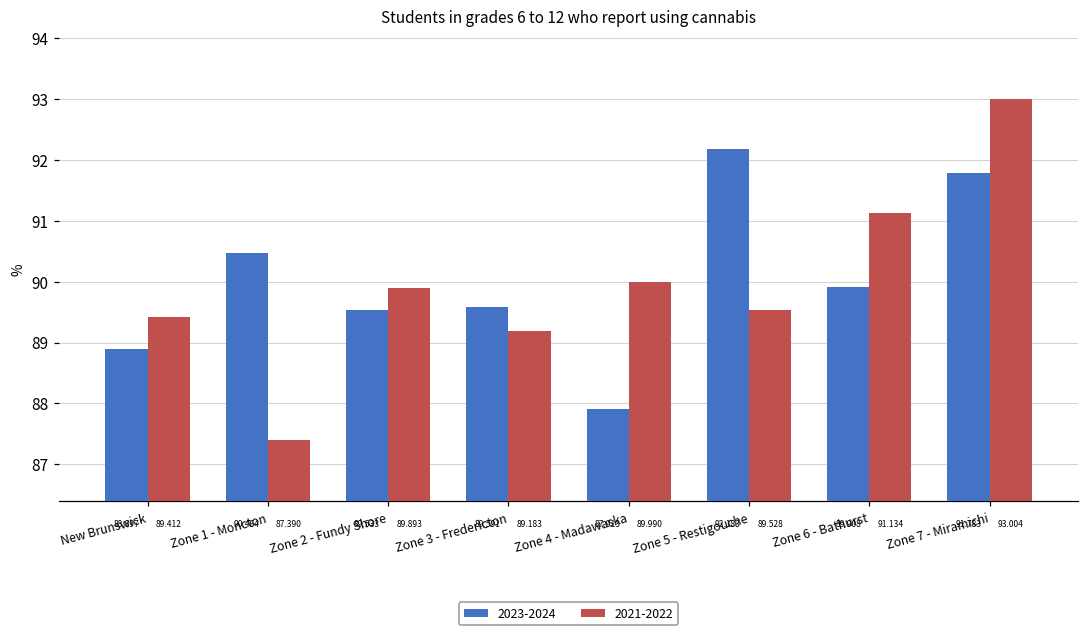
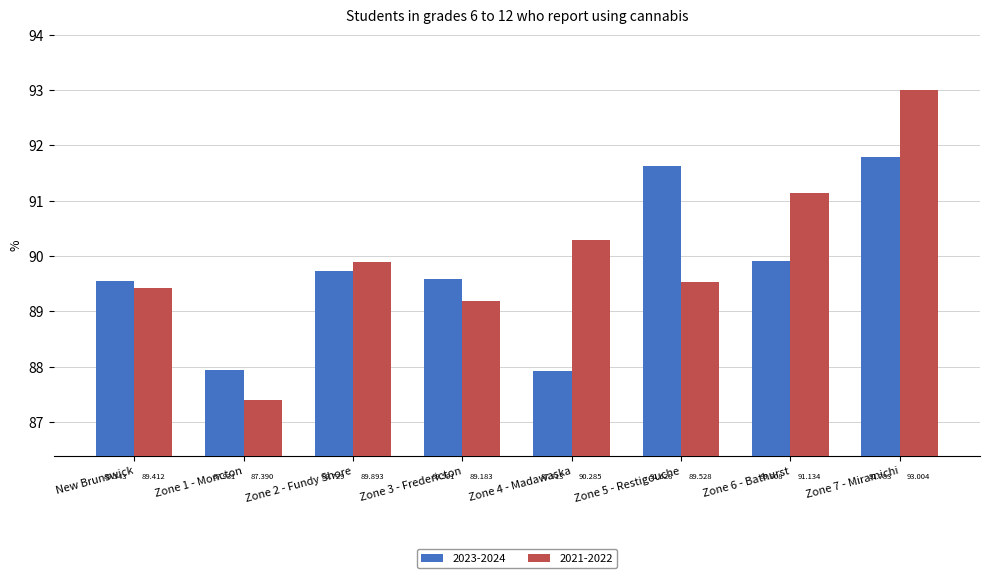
  {
    "2023-2024": {
-     "New Brunswick": 88.897,
-     "Zone 1 - Moncton": 90.464,
-     "Zone 2 - Fundy Shore": 89.533,
+     "New Brunswick": 89.543,
+     "Zone 1 - Moncton": 87.931,
+     "Zone 2 - Fundy Shore": 89.729,
      "Zone 3 - Fredericton": 89.591,
      "Zone 4 - Madawaska": 87.913,
-     "Zone 5 - Restigouche": 92.183,
+     "Zone 5 - Restigouche": 91.628,
      "Zone 6 - Bathurst": 89.908,
      "Zone 7 - Miramichi": 91.783
    },
    "2021-2022": {
      "New Brunswick": 89.412,
      "Zone 1 - Moncton": 87.390,
      "Zone 2 - Fundy Shore": 89.893,
      "Zone 3 - Fredericton": 89.183,
-     "Zone 4 - Madawaska": 89.990,
+     "Zone 4 - Madawaska": 90.285,
      "Zone 5 - Restigouche": 89.528,
      "Zone 6 - Bathurst": 91.134,
      "Zone 7 - Miramichi": 93.004
    }
  }
